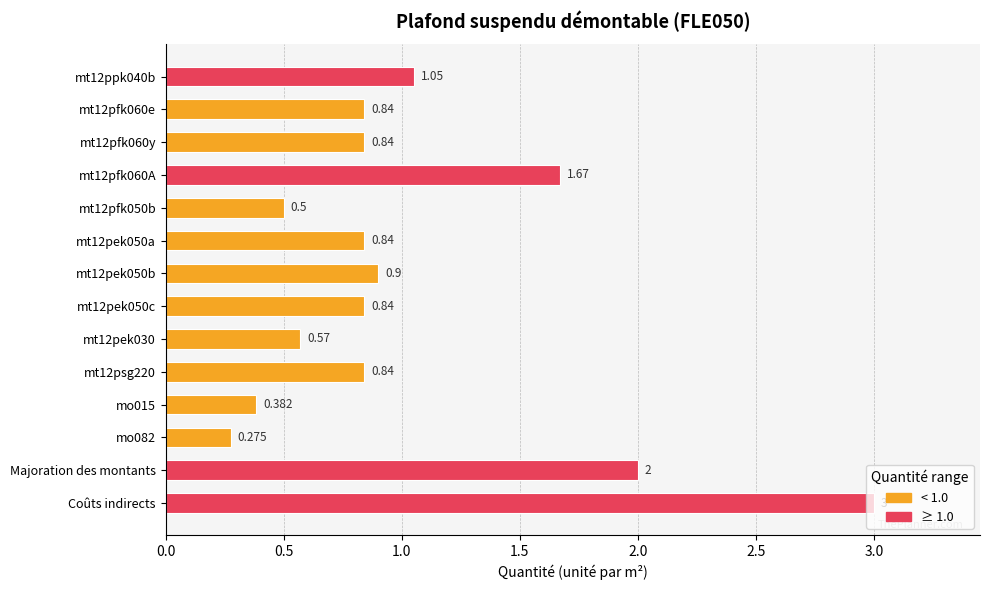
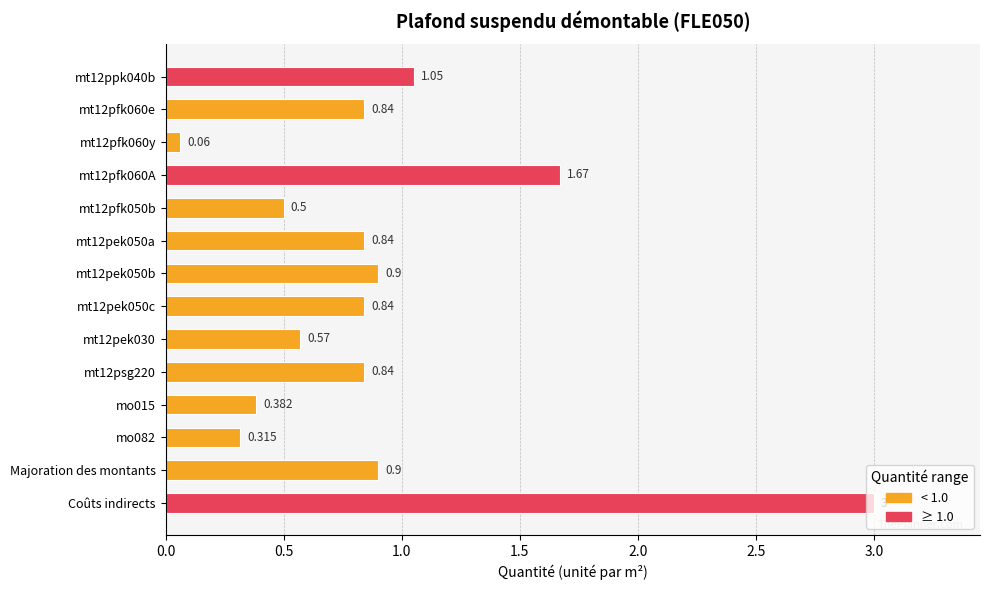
  {
    "mt12ppk040b": 1.05,
    "mt12pfk060e": 0.84,
-   "mt12pfk060y": 0.84,
+   "mt12pfk060y": 0.06,
    "mt12pfk060A": 1.67,
    "mt12pfk050b": 0.5,
    "mt12pek050a": 0.84,
    "mt12pek050b": 0.9,
    "mt12pek050c": 0.84,
    "mt12pek030": 0.57,
    "mt12psg220": 0.84,
    "mo015": 0.382,
-   "mo082": 0.275,
-   "Majoration des montants": 2
+   "mo082": 0.315,
+   "Majoration des montants": 0.9
  }
